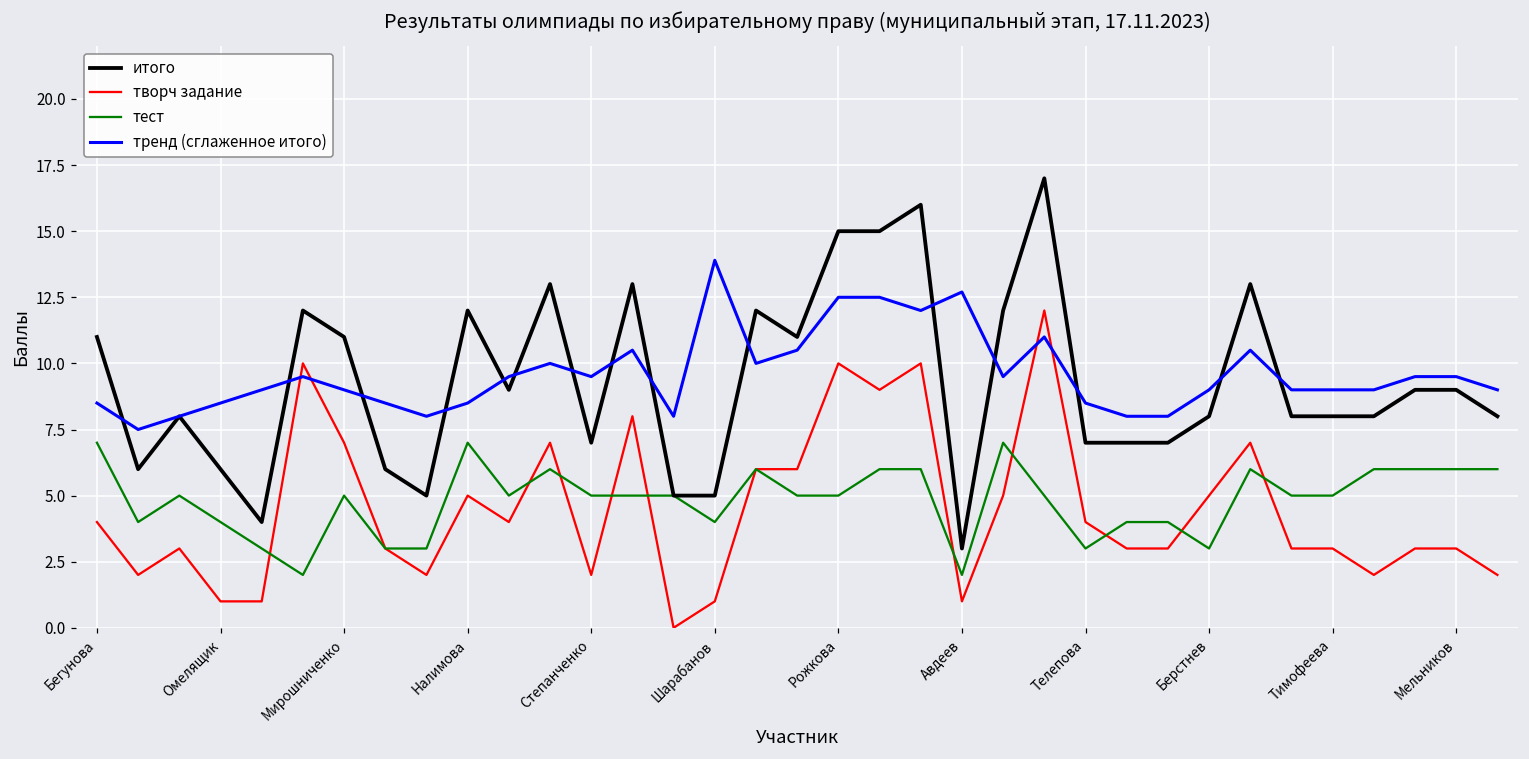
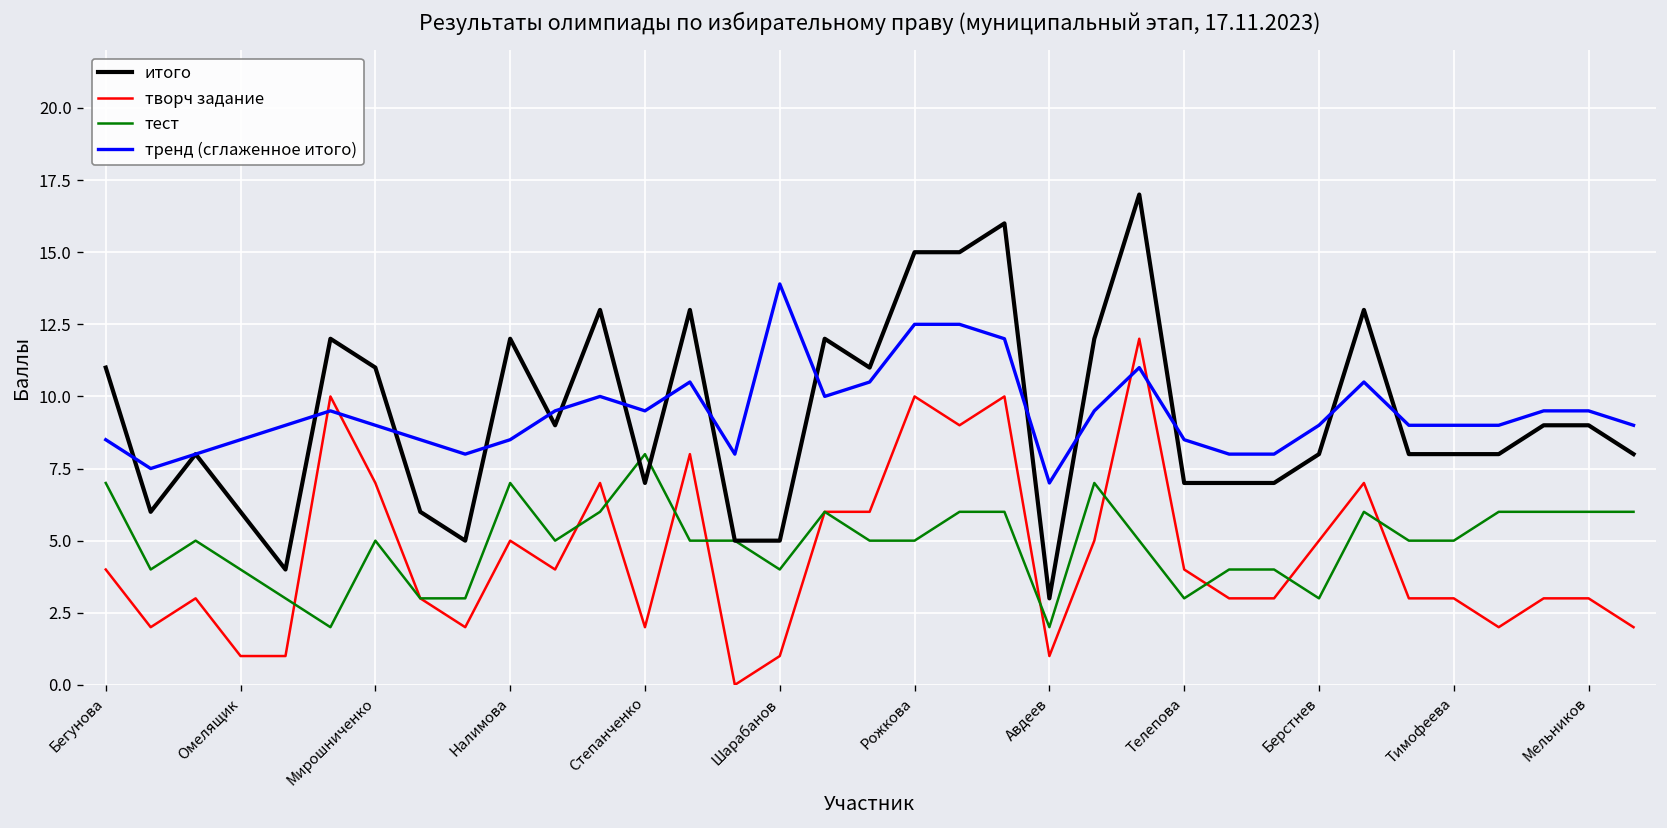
  {
    "итого": {
      "Бегунова": 11.0,
      "Омелящик": 6.0,
      "Мирошниченко": 11.0,
      "Налимова": 12.0,
      "Степанченко": 7.0,
      "Шарабанов": 5.0,
      "Рожкова": 15.0,
      "Авдеев": 3.0,
      "Телепова": 7.0,
      "Берстнев": 8.0,
      "Тимофеева": 8.0,
      "Мельников": 9.0
    },
    "творч задание": {
      "Бегунова": 4.0,
      "Омелящик": 1.0,
      "Мирошниченко": 7.0,
      "Налимова": 5.0,
      "Степанченко": 2.0,
      "Шарабанов": 1.0,
      "Рожкова": 10.0,
      "Авдеев": 1.0,
      "Телепова": 4.0,
      "Берстнев": 5.0,
      "Тимофеева": 3.0,
      "Мельников": 3.0
    },
    "тест": {
      "Бегунова": 7,
      "Омелящик": 4,
      "Мирошниченко": 5,
      "Налимова": 7,
-     "Степанченко": 5,
+     "Степанченко": 8,
      "Шарабанов": 4,
      "Рожкова": 5,
      "Авдеев": 2,
      "Телепова": 3,
      "Берстнев": 3,
      "Тимофеева": 5,
      "Мельников": 6
    },
    "тренд (сглаженное итого)": {
      "Бегунова": 8.5,
      "Омелящик": 8.5,
      "Мирошниченко": 9.0,
      "Налимова": 8.5,
      "Степанченко": 9.5,
      "Шарабанов": 13.9,
      "Рожкова": 12.5,
-     "Авдеев": 12.7,
+     "Авдеев": 7.0,
      "Телепова": 8.5,
      "Берстнев": 9.0,
      "Тимофеева": 9.0,
      "Мельников": 9.5
    }
  }
